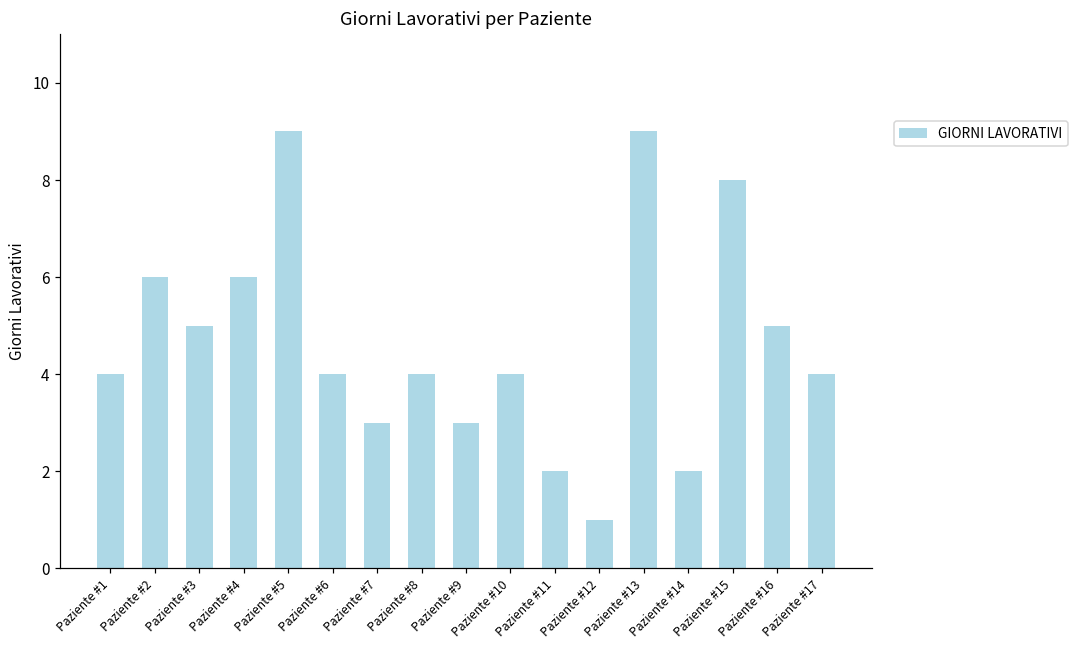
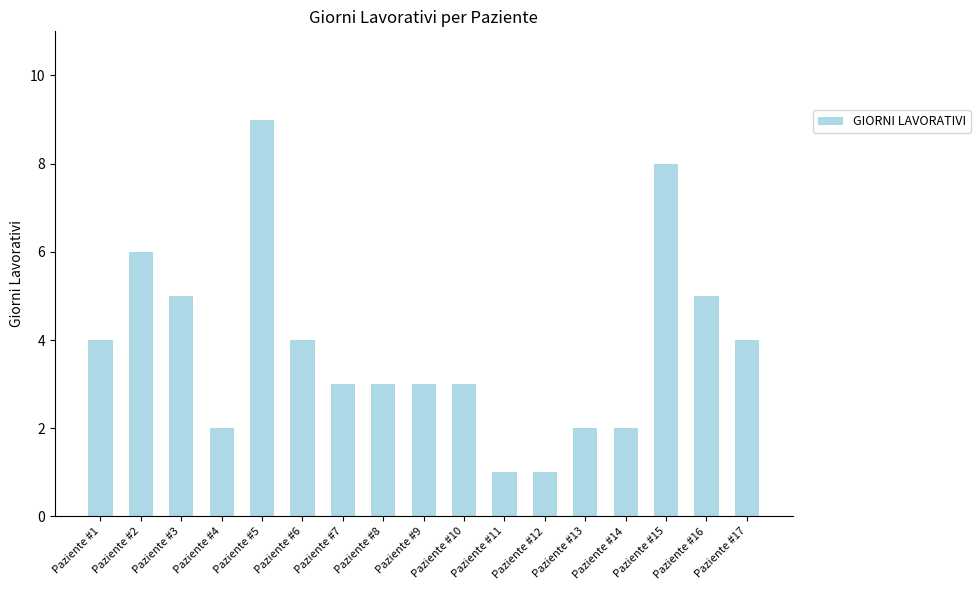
  {
    "Paziente #1": 4,
    "Paziente #2": 6,
    "Paziente #3": 5,
-   "Paziente #4": 6,
+   "Paziente #4": 2,
    "Paziente #5": 9,
    "Paziente #6": 4,
    "Paziente #7": 3,
-   "Paziente #8": 4,
+   "Paziente #8": 3,
    "Paziente #9": 3,
-   "Paziente #10": 4,
-   "Paziente #11": 2,
+   "Paziente #10": 3,
+   "Paziente #11": 1,
    "Paziente #12": 1,
-   "Paziente #13": 9,
+   "Paziente #13": 2,
    "Paziente #14": 2,
    "Paziente #15": 8,
    "Paziente #16": 5,
    "Paziente #17": 4
  }
